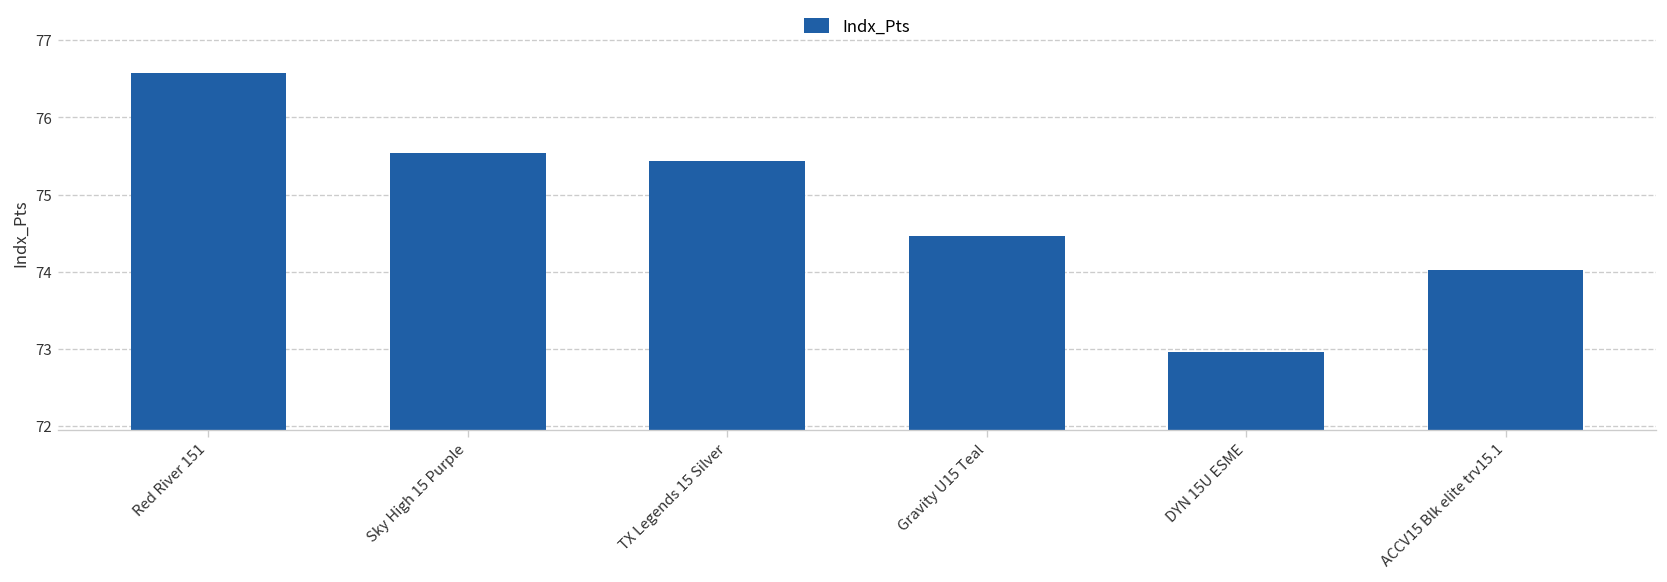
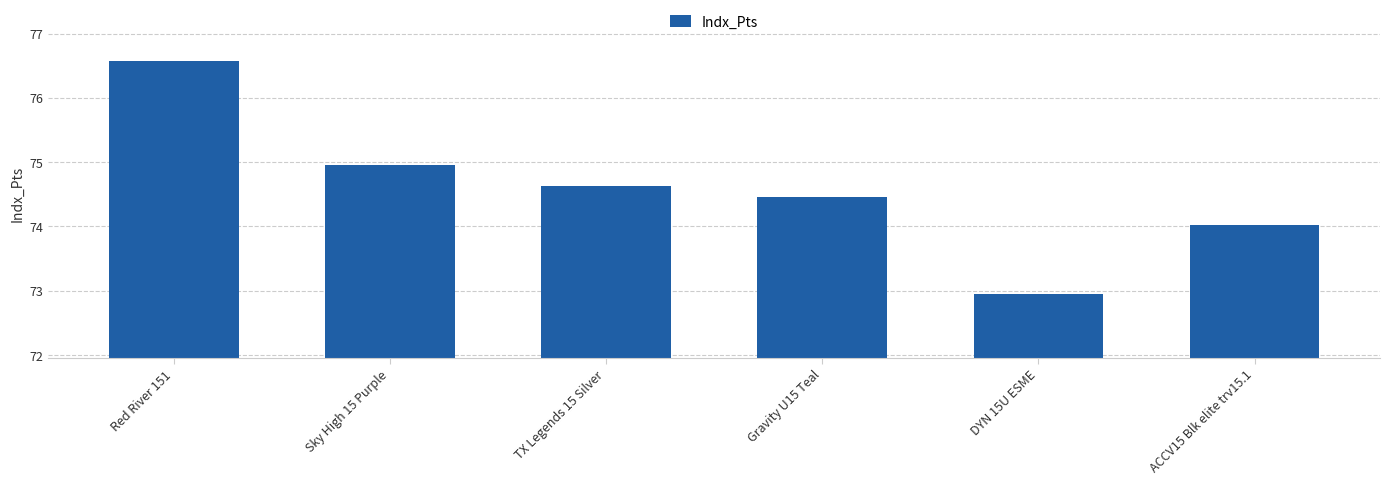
  {
    "Red River 151": 76.6,
-   "Sky High 15 Purple": 75.5,
-   "TX Legends 15 Silver": 75.4,
+   "Sky High 15 Purple": 75.0,
+   "TX Legends 15 Silver": 74.6,
    "Gravity U15 Teal": 74.5,
    "DYN 15U ESME": 73.0,
    "ACCV15 Blk elite trv15.1": 74.0
  }
